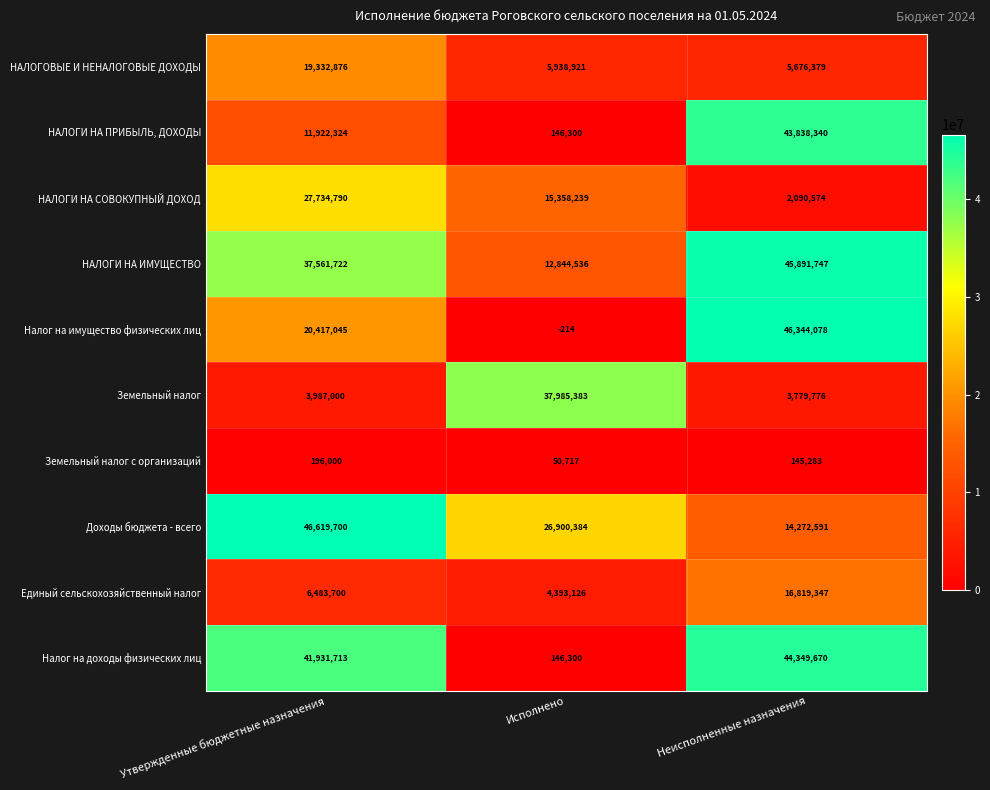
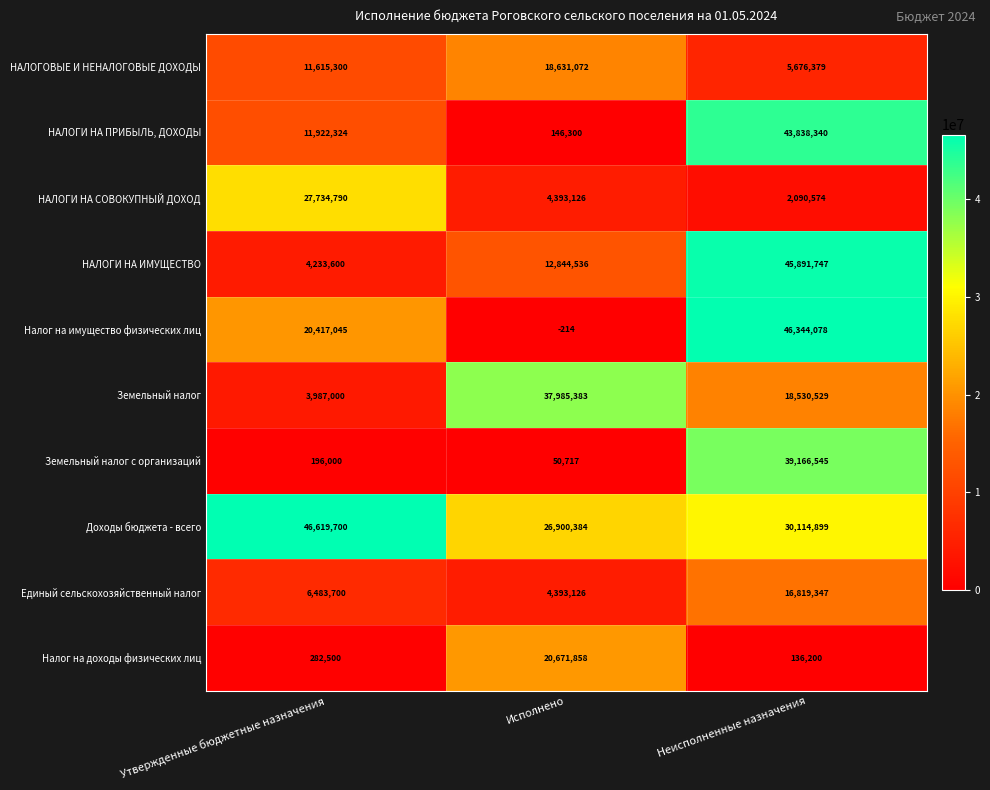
  {
    "НАЛОГОВЫЕ И НЕНАЛОГОВЫЕ ДОХОДЫ": {
-     "Утвержденные бюджетные назначения": "19,332,876",
-     "Исполнено": "5,938,921",
+     "Утвержденные бюджетные назначения": "11,615,300",
+     "Исполнено": "18,631,072",
      "Неисполненные назначения": "5,676,379"
    },
    "НАЛОГИ НА ПРИБЫЛЬ, ДОХОДЫ": {
      "Утвержденные бюджетные назначения": "11,922,324",
      "Исполнено": "146,300",
      "Неисполненные назначения": "43,838,340"
    },
    "НАЛОГИ НА СОВОКУПНЫЙ ДОХОД": {
      "Утвержденные бюджетные назначения": "27,734,790",
-     "Исполнено": "15,358,239",
+     "Исполнено": "4,393,126",
      "Неисполненные назначения": "2,090,574"
    },
    "НАЛОГИ НА ИМУЩЕСТВО": {
-     "Утвержденные бюджетные назначения": "37,561,722",
+     "Утвержденные бюджетные назначения": "4,233,600",
      "Исполнено": "12,844,536",
      "Неисполненные назначения": "45,891,747"
    },
    "Налог на имущество физических лиц": {
      "Утвержденные бюджетные назначения": "20,417,045",
      "Исполнено": "-214",
      "Неисполненные назначения": "46,344,078"
    },
    "Земельный налог": {
      "Утвержденные бюджетные назначения": "3,987,000",
      "Исполнено": "37,985,383",
-     "Неисполненные назначения": "3,779,776"
+     "Неисполненные назначения": "18,530,529"
    },
    "Земельный налог с организаций": {
      "Утвержденные бюджетные назначения": "196,000",
      "Исполнено": "50,717",
-     "Неисполненные назначения": "145,283"
+     "Неисполненные назначения": "39,166,545"
    },
    "Доходы бюджета - всего": {
      "Утвержденные бюджетные назначения": "46,619,700",
      "Исполнено": "26,900,384",
-     "Неисполненные назначения": "14,272,591"
+     "Неисполненные назначения": "30,114,899"
    },
    "Единый сельскохозяйственный налог": {
      "Утвержденные бюджетные назначения": "6,483,700",
      "Исполнено": "4,393,126",
      "Неисполненные назначения": "16,819,347"
    },
    "Налог на доходы физических лиц": {
-     "Утвержденные бюджетные назначения": "41,931,713",
-     "Исполнено": "146,300",
-     "Неисполненные назначения": "44,349,670"
+     "Утвержденные бюджетные назначения": "282,500",
+     "Исполнено": "20,671,858",
+     "Неисполненные назначения": "136,200"
    }
  }
